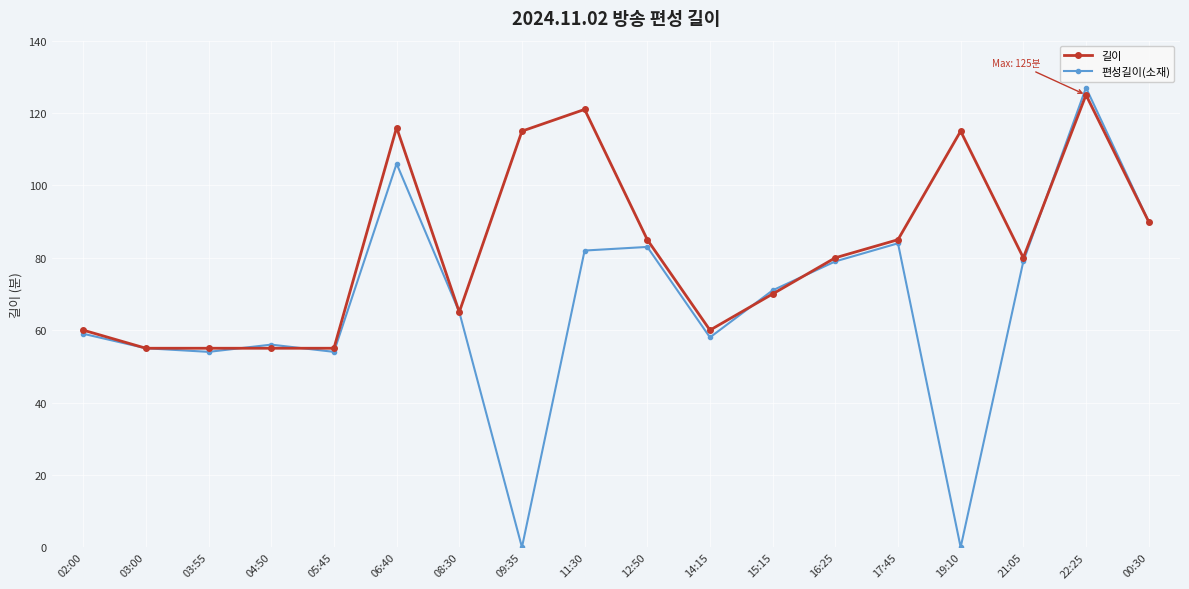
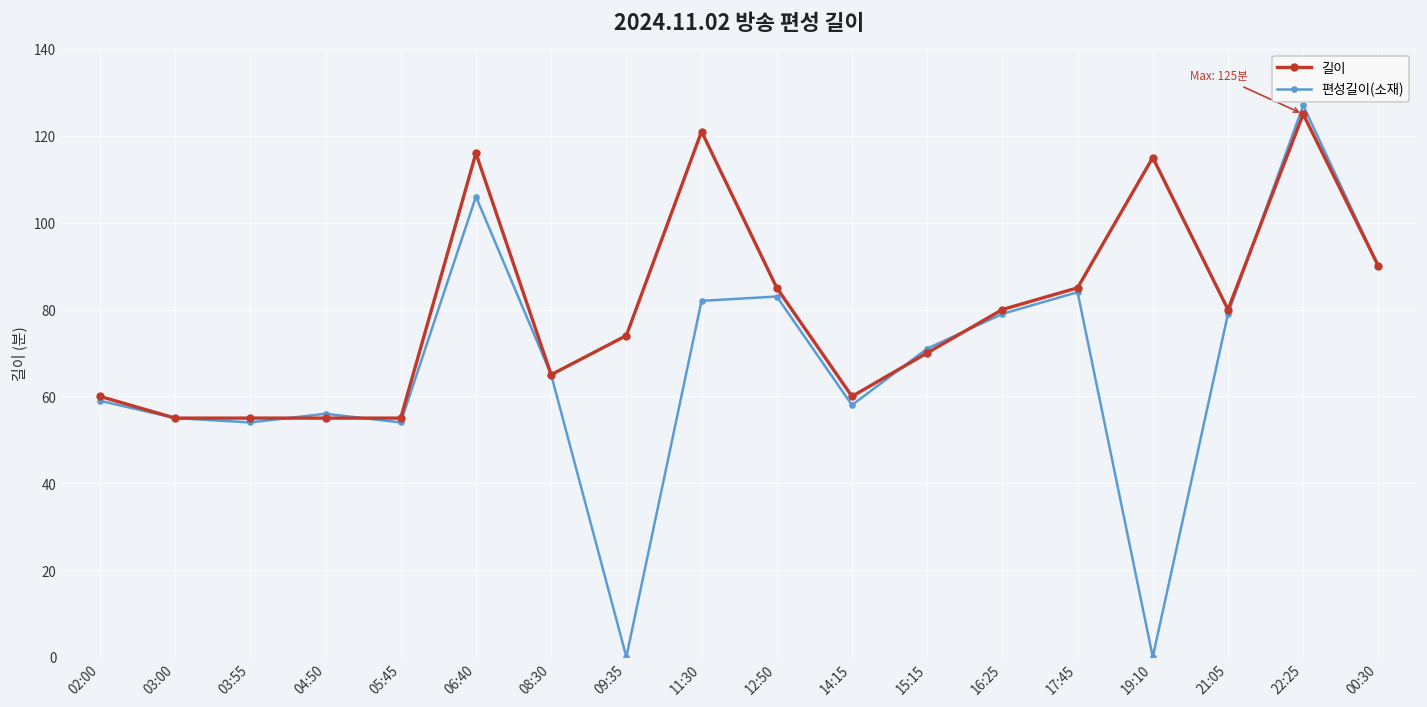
  {
    "길이": {
      "02:00": 60,
      "03:55": 55,
      "04:50": 55,
      "05:45": 55,
      "06:40": 116,
-     "09:35": 115,
+     "09:35": 74,
      "11:30": 121,
      "12:50": 85,
      "14:15": 60,
      "15:15": 70,
      "16:25": 80,
      "17:45": 85,
      "19:10": 115,
      "21:05": 80
    },
    "편성길이(소재)": {
      "02:00": 59,
      "03:55": 54,
      "04:50": 56,
      "05:45": 54,
      "06:40": 106,
      "09:35": 0,
      "11:30": 82,
      "12:50": 83,
      "14:15": 58,
      "15:15": 71,
      "16:25": 79,
      "17:45": 84,
      "19:10": 0,
      "21:05": 79
    }
  }
